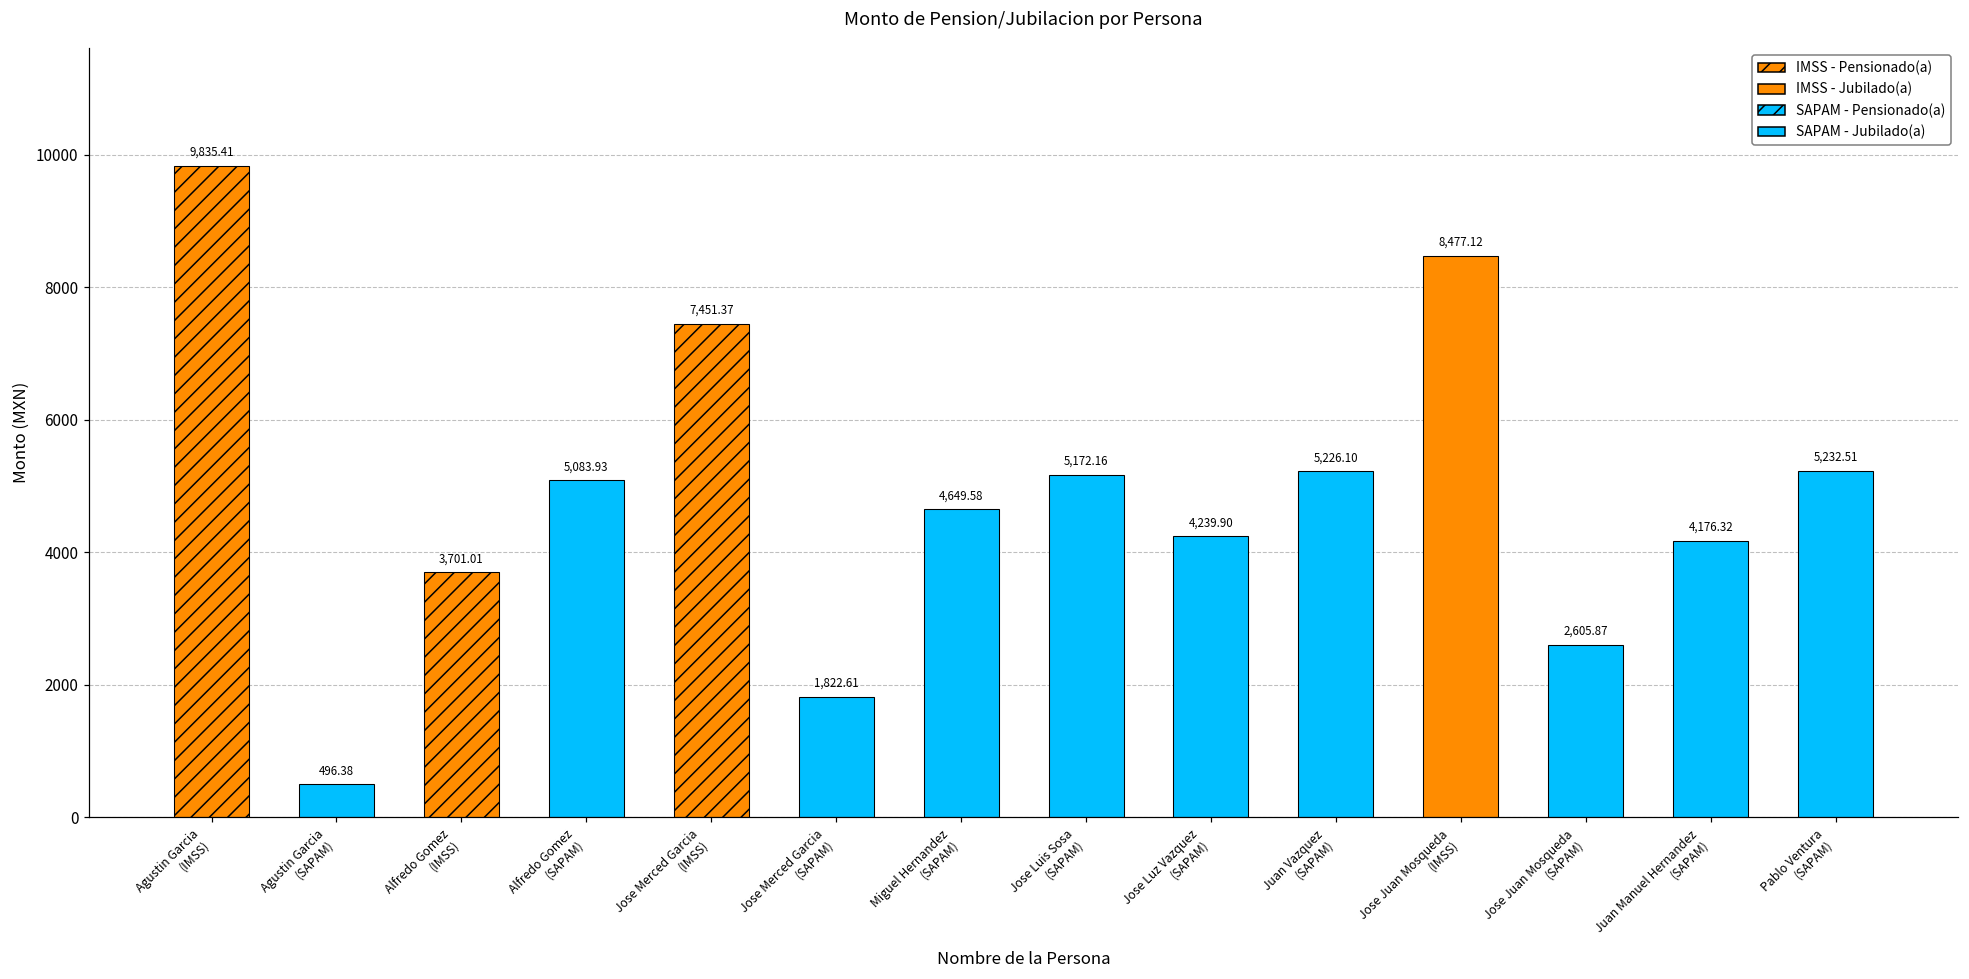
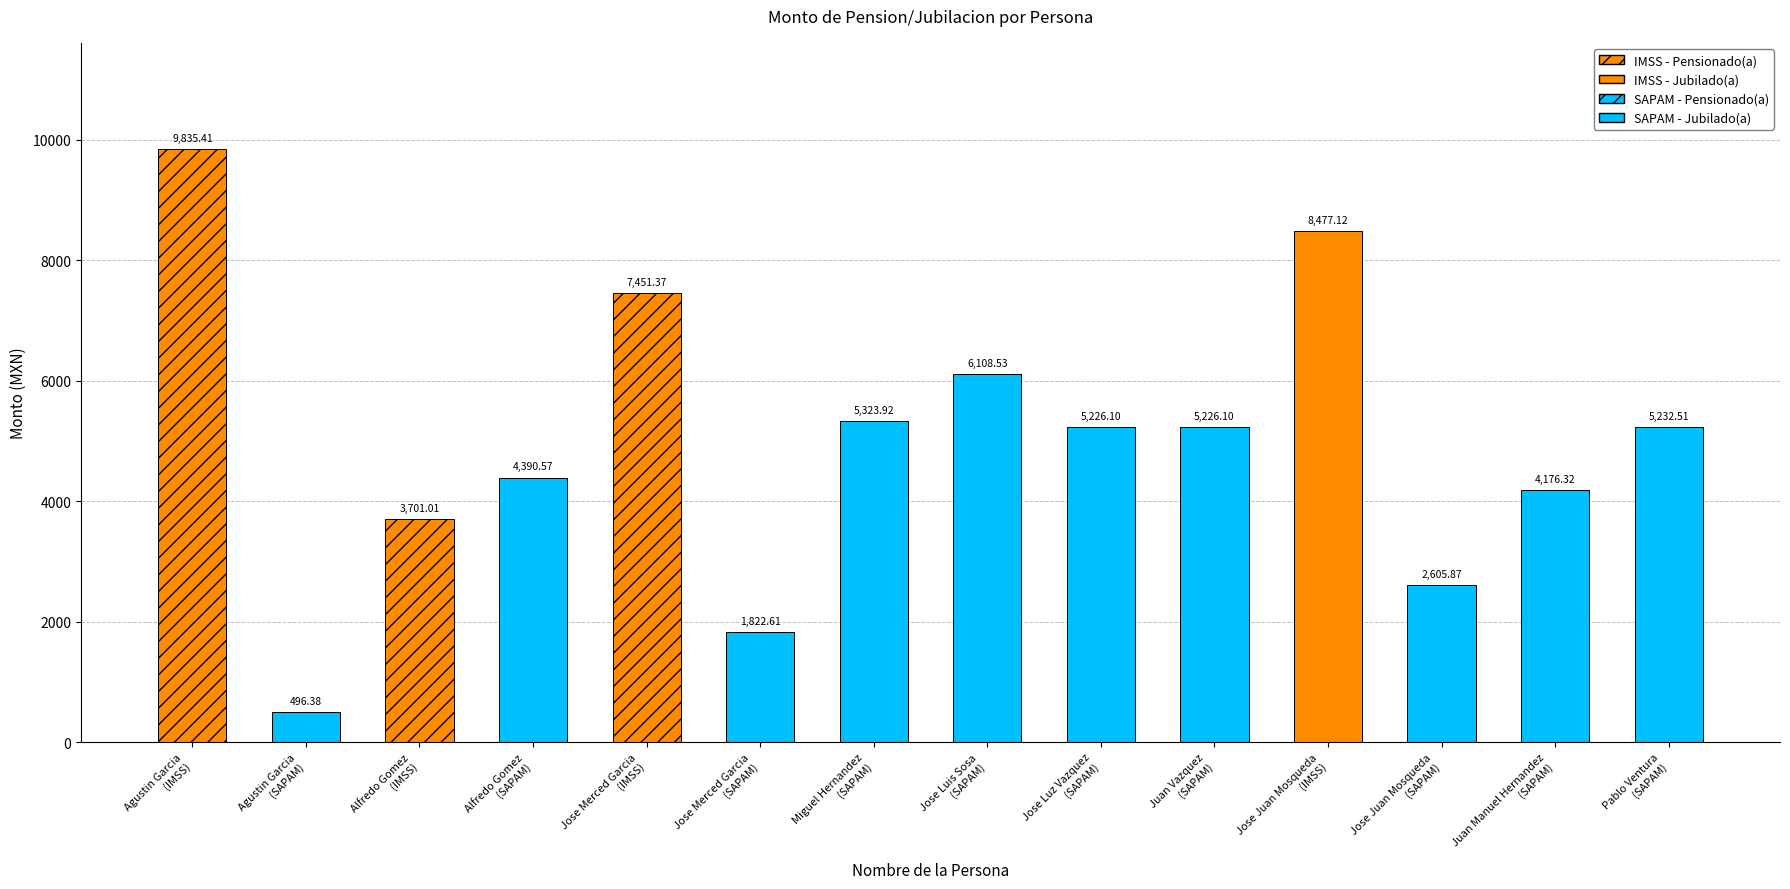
  {
    "Agustin Garcia (IMSS)": "9,835.41",
    "Agustin Garcia (SAPAM)": "496.38",
    "Alfredo Gomez (IMSS)": "3,701.01",
-   "Alfredo Gomez (SAPAM)": "5,083.93",
+   "Alfredo Gomez (SAPAM)": "4,390.57",
    "Jose Merced Garcia (IMSS)": "7,451.37",
    "Jose Merced Garcia (SAPAM)": "1,822.61",
-   "Miguel Hernandez (SAPAM)": "4,649.58",
-   "Jose Luis Sosa (SAPAM)": "5,172.16",
-   "Jose Luz Vazquez (SAPAM)": "4,239.90",
+   "Miguel Hernandez (SAPAM)": "5,323.92",
+   "Jose Luis Sosa (SAPAM)": "6,108.53",
+   "Jose Luz Vazquez (SAPAM)": "5,226.10",
    "Juan Vazquez (SAPAM)": "5,226.10",
    "Jose Juan Mosqueda (IMSS)": "8,477.12",
    "Jose Juan Mosqueda (SAPAM)": "2,605.87",
    "Juan Manuel Hernandez (SAPAM)": "4,176.32",
    "Pablo Ventura (SAPAM)": "5,232.51"
  }
